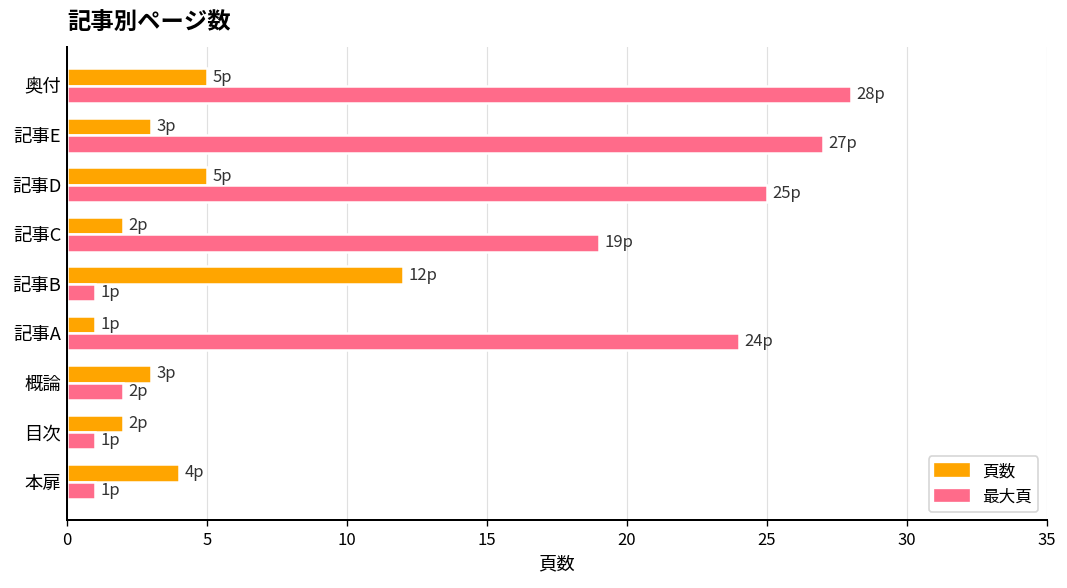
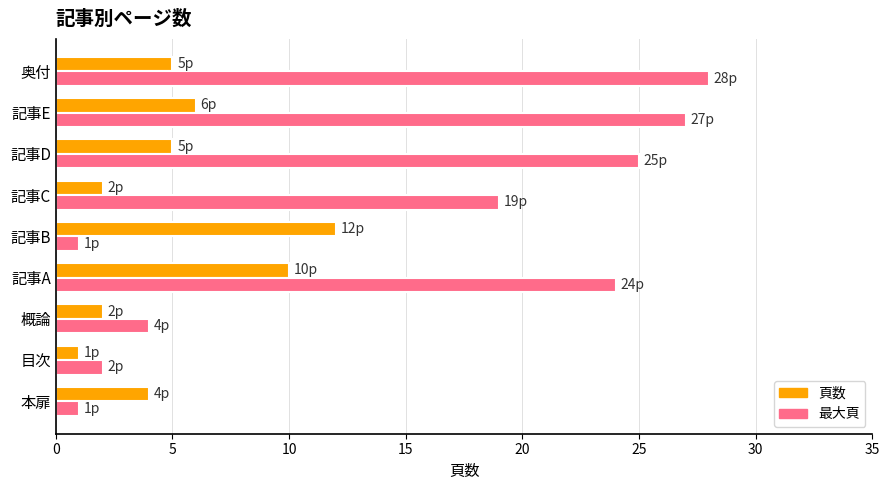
  {
    "頁数": {
      "奥付": "5p",
-     "記事E": "3p",
+     "記事E": "6p",
      "記事D": "5p",
      "記事C": "2p",
      "記事B": "12p",
-     "記事A": "1p",
-     "概論": "3p",
-     "目次": "2p",
+     "記事A": "10p",
+     "概論": "2p",
+     "目次": "1p",
      "本扉": "4p"
    },
    "最大頁": {
      "奥付": "28p",
      "記事E": "27p",
      "記事D": "25p",
      "記事C": "19p",
      "記事B": "1p",
      "記事A": "24p",
-     "概論": "2p",
-     "目次": "1p",
+     "概論": "4p",
+     "目次": "2p",
      "本扉": "1p"
    }
  }
